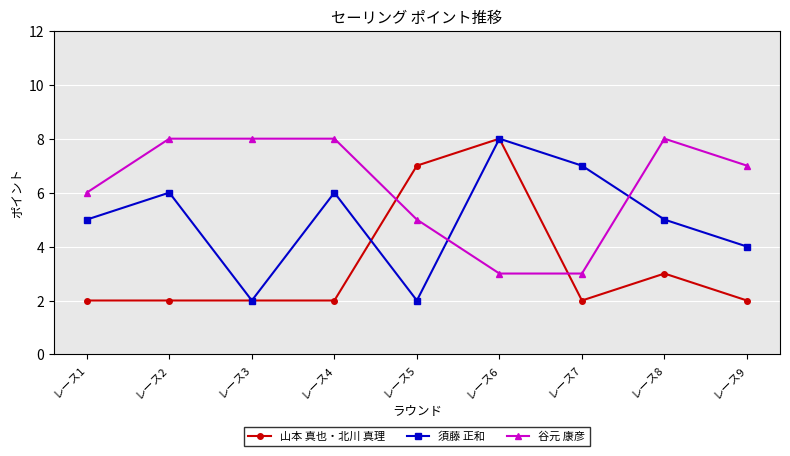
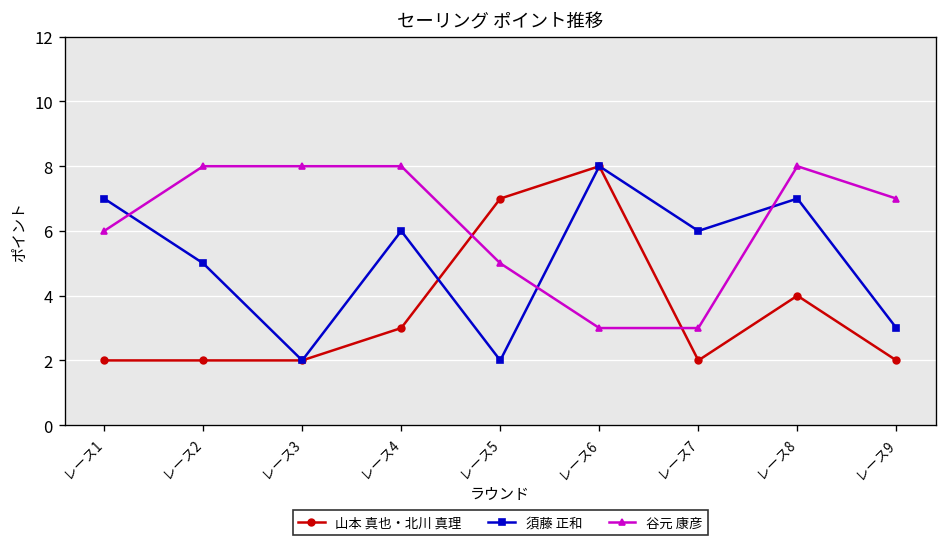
  {
    "山本 真也・北川 真理": {
      "レース1": 2,
      "レース2": 2,
-     "レース4": 2,
+     "レース4": 3,
      "レース5": 7,
      "レース7": 2,
-     "レース8": 3,
+     "レース8": 4,
      "レース9": 2
    },
    "須藤 正和": {
-     "レース1": 5,
-     "レース2": 6,
+     "レース1": 7,
+     "レース2": 5,
      "レース4": 6,
      "レース5": 2,
-     "レース7": 7,
-     "レース8": 5,
-     "レース9": 4
+     "レース7": 6,
+     "レース8": 7,
+     "レース9": 3
    },
    "谷元 康彦": {
      "レース1": 6,
      "レース2": 8,
      "レース3": 8,
      "レース4": 8,
      "レース5": 5,
      "レース6": 3,
      "レース7": 3,
      "レース8": 8,
      "レース9": 7
    }
  }
